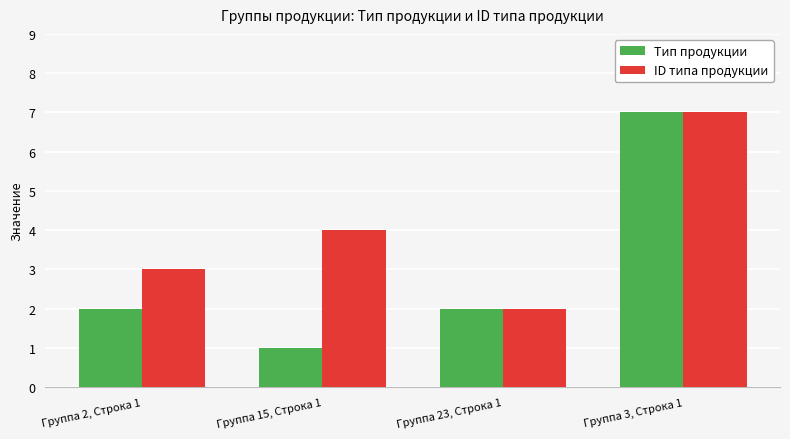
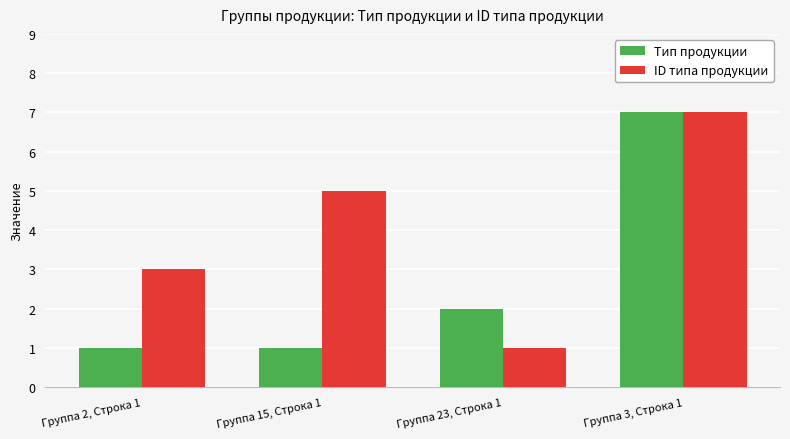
  {
    "Тип продукции": {
-     "Группа 2, Строка 1": 2,
+     "Группа 2, Строка 1": 1,
      "Группа 15, Строка 1": 1,
      "Группа 23, Строка 1": 2,
      "Группа 3, Строка 1": 7
    },
    "ID типа продукции": {
      "Группа 2, Строка 1": 3,
-     "Группа 15, Строка 1": 4,
-     "Группа 23, Строка 1": 2,
+     "Группа 15, Строка 1": 5,
+     "Группа 23, Строка 1": 1,
      "Группа 3, Строка 1": 7
    }
  }
